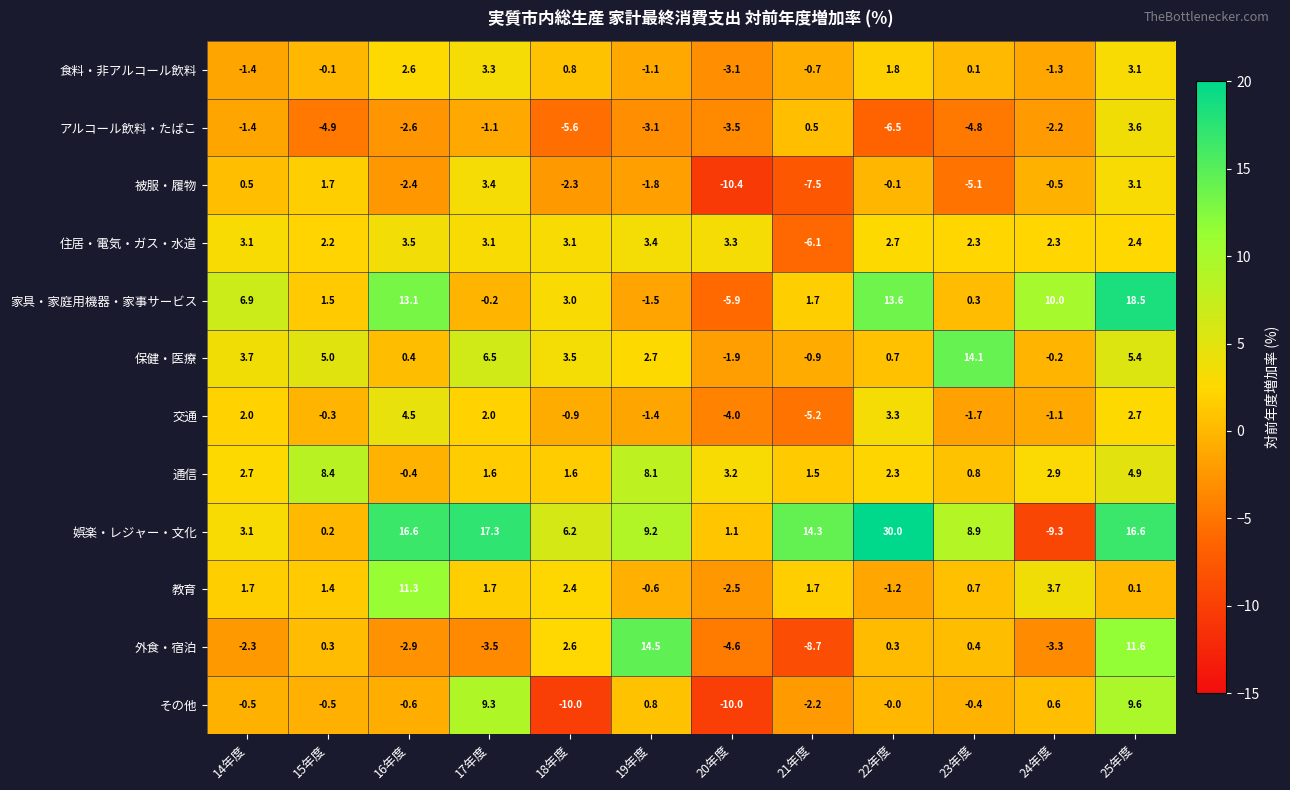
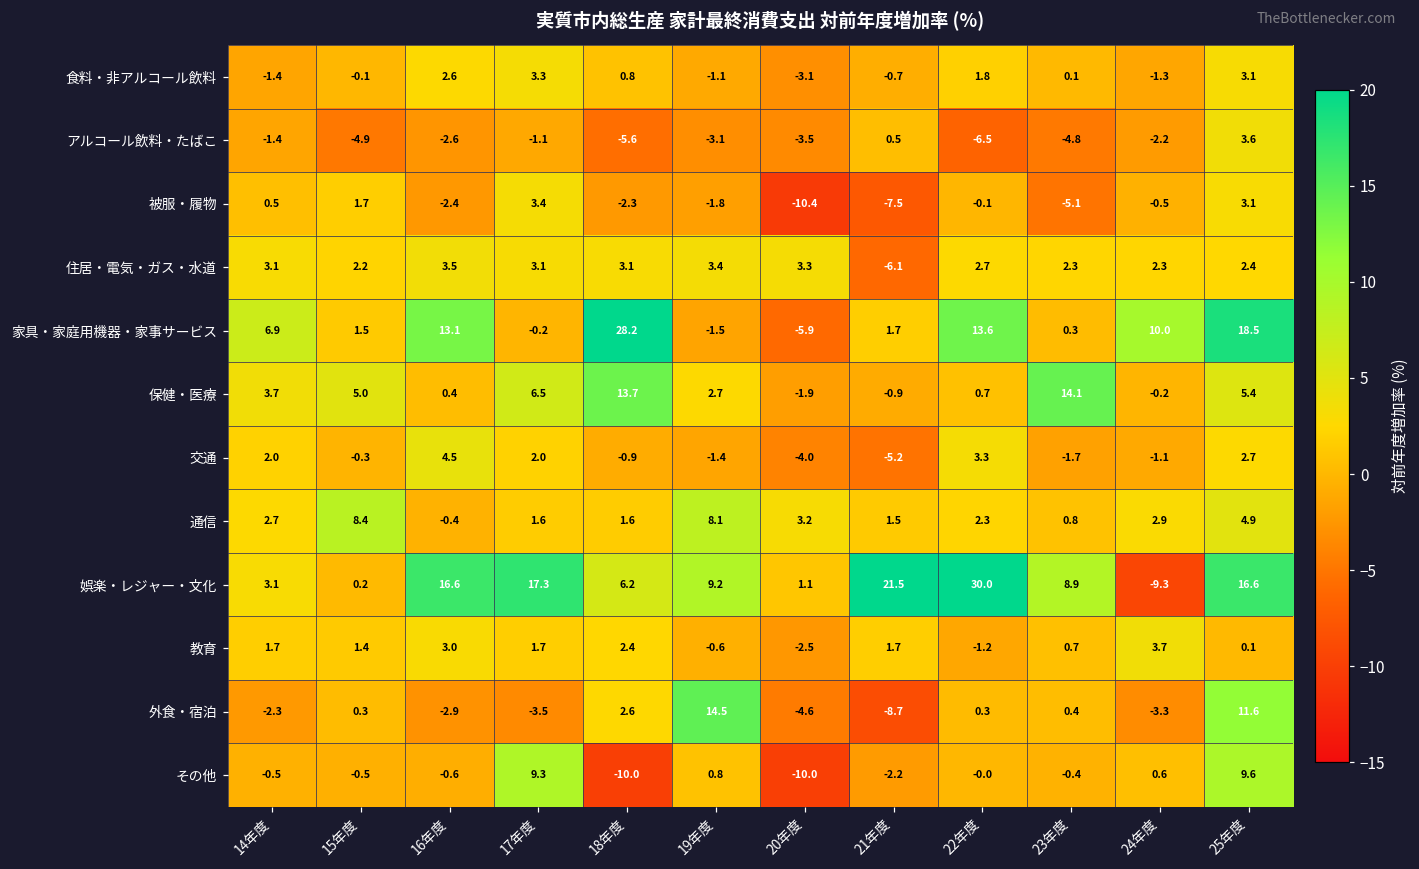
  {
    "食料・非アルコール飲料": {
      "14年度": -1.4,
      "15年度": -0.1,
      "16年度": 2.6,
      "17年度": 3.3,
      "18年度": 0.8,
      "19年度": -1.1,
      "20年度": -3.1,
      "21年度": -0.7,
      "22年度": 1.8,
      "23年度": 0.1,
      "24年度": -1.3,
      "25年度": 3.1
    },
    "アルコール飲料・たばこ": {
      "14年度": -1.4,
      "15年度": -4.9,
      "16年度": -2.6,
      "17年度": -1.1,
      "18年度": -5.6,
      "19年度": -3.1,
      "20年度": -3.5,
      "21年度": 0.5,
      "22年度": -6.5,
      "23年度": -4.8,
      "24年度": -2.2,
      "25年度": 3.6
    },
    "被服・履物": {
      "14年度": 0.5,
      "15年度": 1.7,
      "16年度": -2.4,
      "17年度": 3.4,
      "18年度": -2.3,
      "19年度": -1.8,
      "20年度": -10.4,
      "21年度": -7.5,
      "22年度": -0.1,
      "23年度": -5.1,
      "24年度": -0.5,
      "25年度": 3.1
    },
    "住居・電気・ガス・水道": {
      "14年度": 3.1,
      "15年度": 2.2,
      "16年度": 3.5,
      "17年度": 3.1,
      "18年度": 3.1,
      "19年度": 3.4,
      "20年度": 3.3,
      "21年度": -6.1,
      "22年度": 2.7,
      "23年度": 2.3,
      "24年度": 2.3,
      "25年度": 2.4
    },
    "家具・家庭用機器・家事サービス": {
      "14年度": 6.9,
      "15年度": 1.5,
      "16年度": 13.1,
      "17年度": -0.2,
-     "18年度": 3.0,
+     "18年度": 28.2,
      "19年度": -1.5,
      "20年度": -5.9,
      "21年度": 1.7,
      "22年度": 13.6,
      "23年度": 0.3,
      "24年度": 10.0,
      "25年度": 18.5
    },
    "保健・医療": {
      "14年度": 3.7,
      "15年度": 5.0,
      "16年度": 0.4,
      "17年度": 6.5,
-     "18年度": 3.5,
+     "18年度": 13.7,
      "19年度": 2.7,
      "20年度": -1.9,
      "21年度": -0.9,
      "22年度": 0.7,
      "23年度": 14.1,
      "24年度": -0.2,
      "25年度": 5.4
    },
    "交通": {
      "14年度": 2.0,
      "15年度": -0.3,
      "16年度": 4.5,
      "17年度": 2.0,
      "18年度": -0.9,
      "19年度": -1.4,
      "20年度": -4.0,
      "21年度": -5.2,
      "22年度": 3.3,
      "23年度": -1.7,
      "24年度": -1.1,
      "25年度": 2.7
    },
    "通信": {
      "14年度": 2.7,
      "15年度": 8.4,
      "16年度": -0.4,
      "17年度": 1.6,
      "18年度": 1.6,
      "19年度": 8.1,
      "20年度": 3.2,
      "21年度": 1.5,
      "22年度": 2.3,
      "23年度": 0.8,
      "24年度": 2.9,
      "25年度": 4.9
    },
    "娯楽・レジャー・文化": {
      "14年度": 3.1,
      "15年度": 0.2,
      "16年度": 16.6,
      "17年度": 17.3,
      "18年度": 6.2,
      "19年度": 9.2,
      "20年度": 1.1,
-     "21年度": 14.3,
+     "21年度": 21.5,
      "22年度": 30.0,
      "23年度": 8.9,
      "24年度": -9.3,
      "25年度": 16.6
    },
    "教育": {
      "14年度": 1.7,
      "15年度": 1.4,
-     "16年度": 11.3,
+     "16年度": 3.0,
      "17年度": 1.7,
      "18年度": 2.4,
      "19年度": -0.6,
      "20年度": -2.5,
      "21年度": 1.7,
      "22年度": -1.2,
      "23年度": 0.7,
      "24年度": 3.7,
      "25年度": 0.1
    },
    "外食・宿泊": {
      "14年度": -2.3,
      "15年度": 0.3,
      "16年度": -2.9,
      "17年度": -3.5,
      "18年度": 2.6,
      "19年度": 14.5,
      "20年度": -4.6,
      "21年度": -8.7,
      "22年度": 0.3,
      "23年度": 0.4,
      "24年度": -3.3,
      "25年度": 11.6
    },
    "その他": {
      "14年度": -0.5,
      "15年度": -0.5,
      "16年度": -0.6,
      "17年度": 9.3,
      "18年度": -10.0,
      "19年度": 0.8,
      "20年度": -10.0,
      "21年度": -2.2,
      "22年度": -0.0,
      "23年度": -0.4,
      "24年度": 0.6,
      "25年度": 9.6
    }
  }
